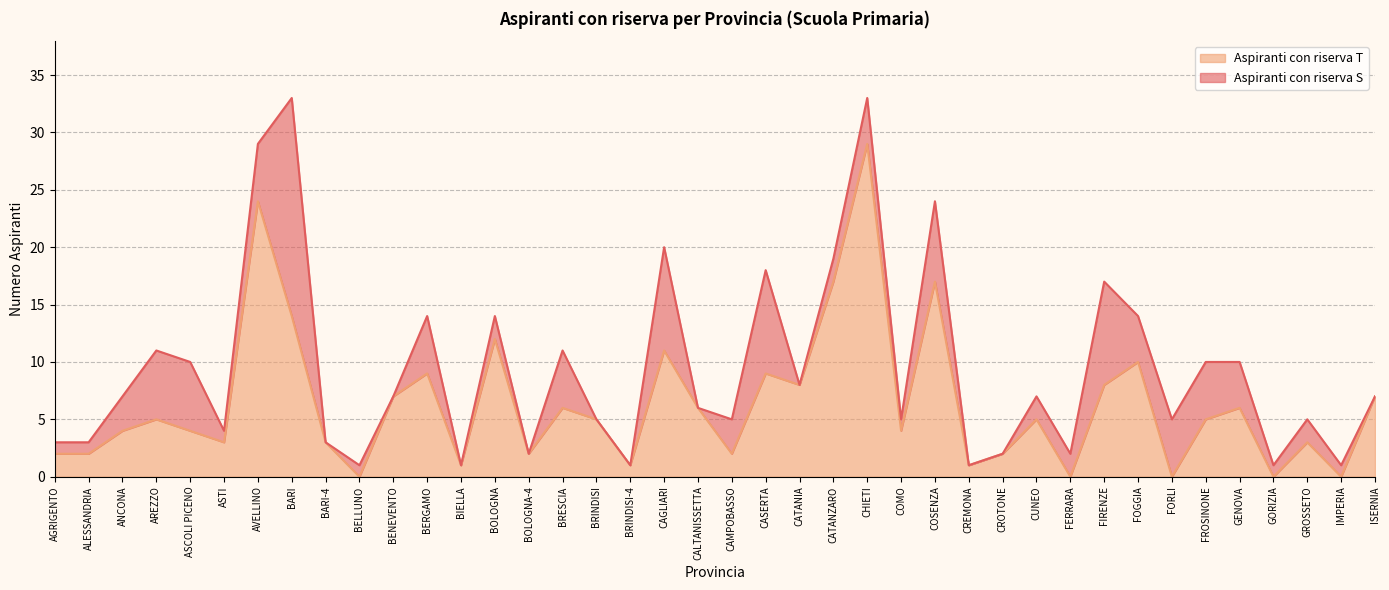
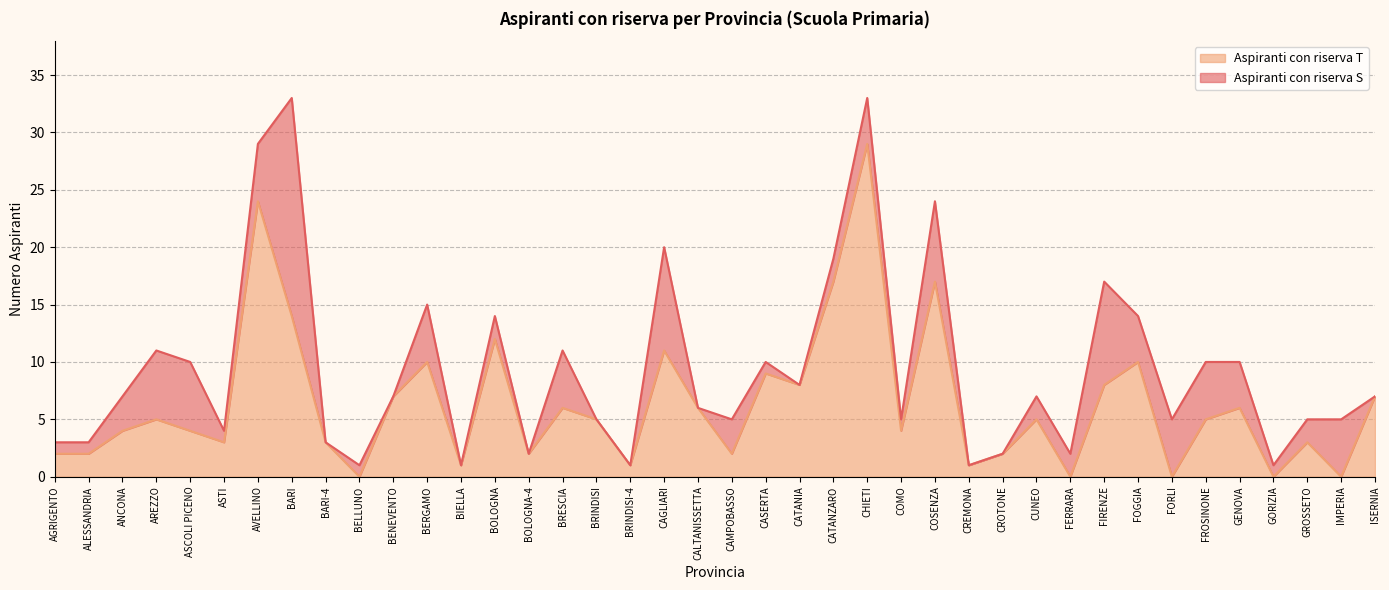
  {
    "Aspiranti con riserva T": {
      "AGRIGENTO": 2,
      "ALESSANDRIA": 2,
      "ANCONA": 4,
      "AREZZO": 5,
      "ASCOLI PICENO": 4,
      "ASTI": 3,
      "AVELLINO": 24,
      "BARI": 14,
      "BELLUNO": 0,
-     "BERGAMO": 9,
+     "BERGAMO": 10,
      "BOLOGNA": 12,
      "BRESCIA": 6,
      "CAGLIARI": 11,
      "CAMPOBASSO": 2,
      "CASERTA": 9,
      "CATANZARO": 17,
      "CHIETI": 29,
      "COMO": 4,
      "COSENZA": 17,
      "CUNEO": 5,
      "FERRARA": 0,
      "FIRENZE": 8,
      "FOGGIA": 10,
      "FORLI": 0,
      "FROSINONE": 5,
      "GENOVA": 6,
      "GORIZIA": 0,
      "GROSSETO": 3,
      "IMPERIA": 0
    },
    "Aspiranti con riserva S": {
      "AGRIGENTO": 1,
      "ALESSANDRIA": 1,
      "ANCONA": 3,
      "AREZZO": 6,
      "ASCOLI PICENO": 6,
      "ASTI": 1,
      "AVELLINO": 5,
      "BARI": 19,
      "BELLUNO": 1,
      "BERGAMO": 5,
      "BOLOGNA": 2,
      "BRESCIA": 5,
      "CAGLIARI": 9,
      "CAMPOBASSO": 3,
-     "CASERTA": 9,
+     "CASERTA": 1,
      "CATANZARO": 2,
      "CHIETI": 4,
      "COMO": 1,
      "COSENZA": 7,
      "CUNEO": 2,
      "FERRARA": 2,
      "FIRENZE": 9,
      "FOGGIA": 4,
      "FORLI": 5,
      "FROSINONE": 5,
      "GENOVA": 4,
      "GORIZIA": 1,
      "GROSSETO": 2,
-     "IMPERIA": 1
+     "IMPERIA": 5
    }
  }
